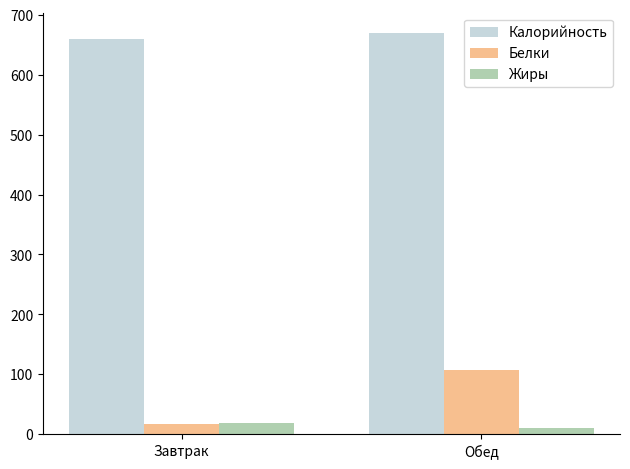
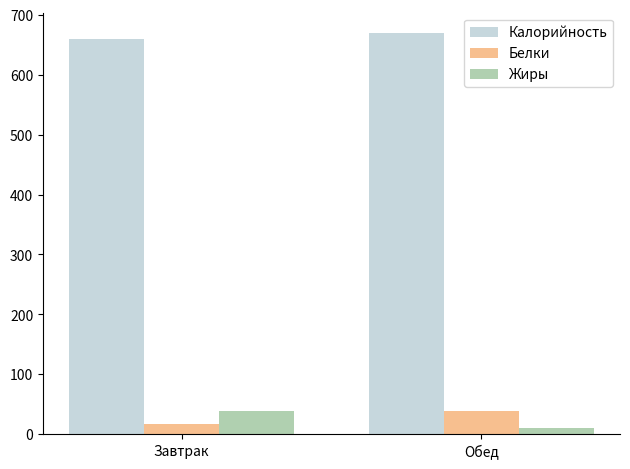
  {
    "Калорийность": {
      "Завтрак": 660,
      "Обед": 670
    },
    "Белки": {
      "Завтрак": 20,
-     "Обед": 110
+     "Обед": 40
    },
    "Жиры": {
-     "Завтрак": 20,
+     "Завтрак": 40,
      "Обед": 10
    }
  }
